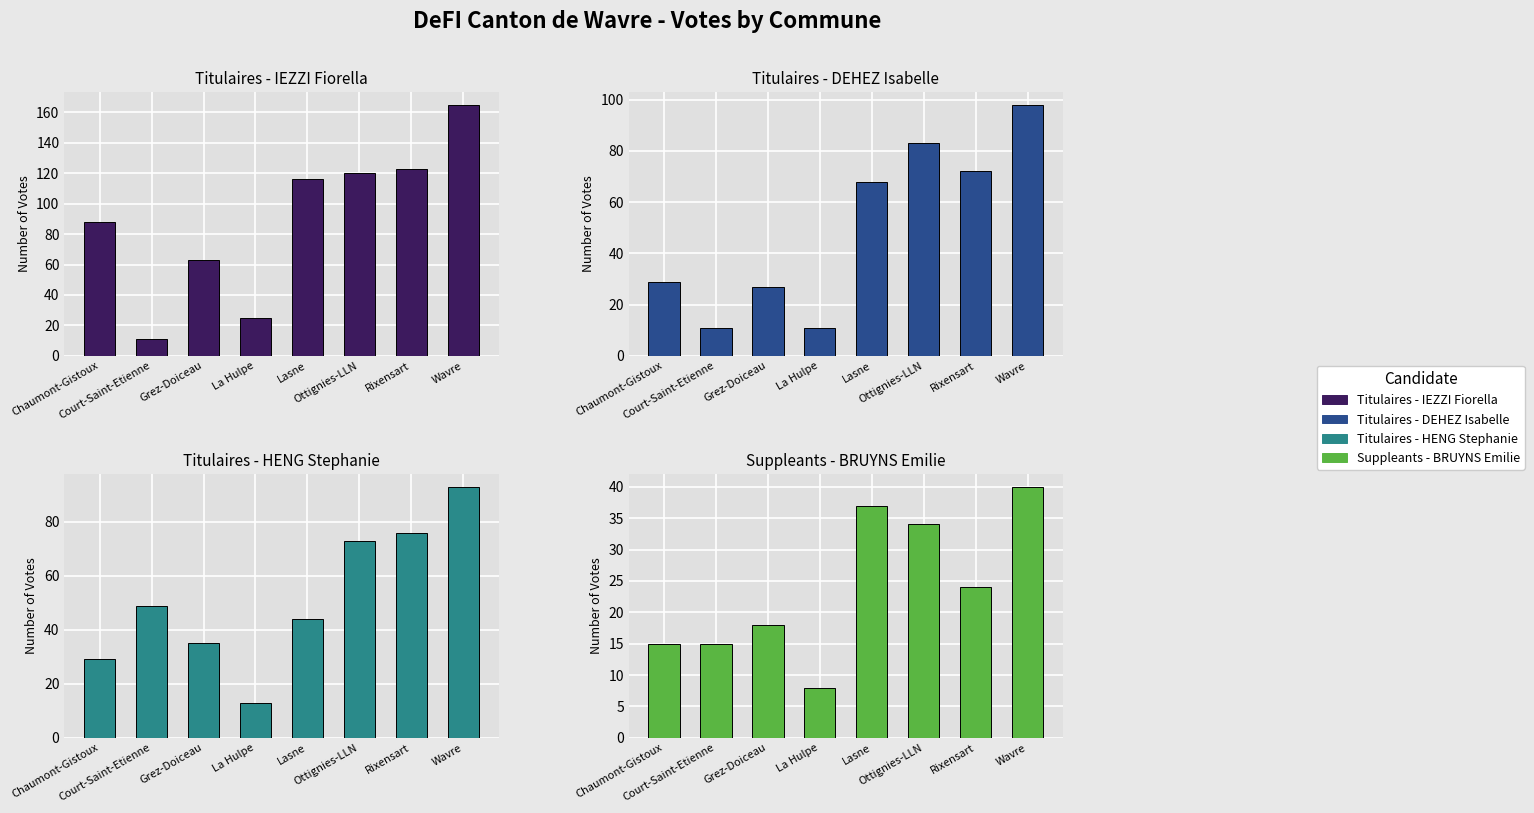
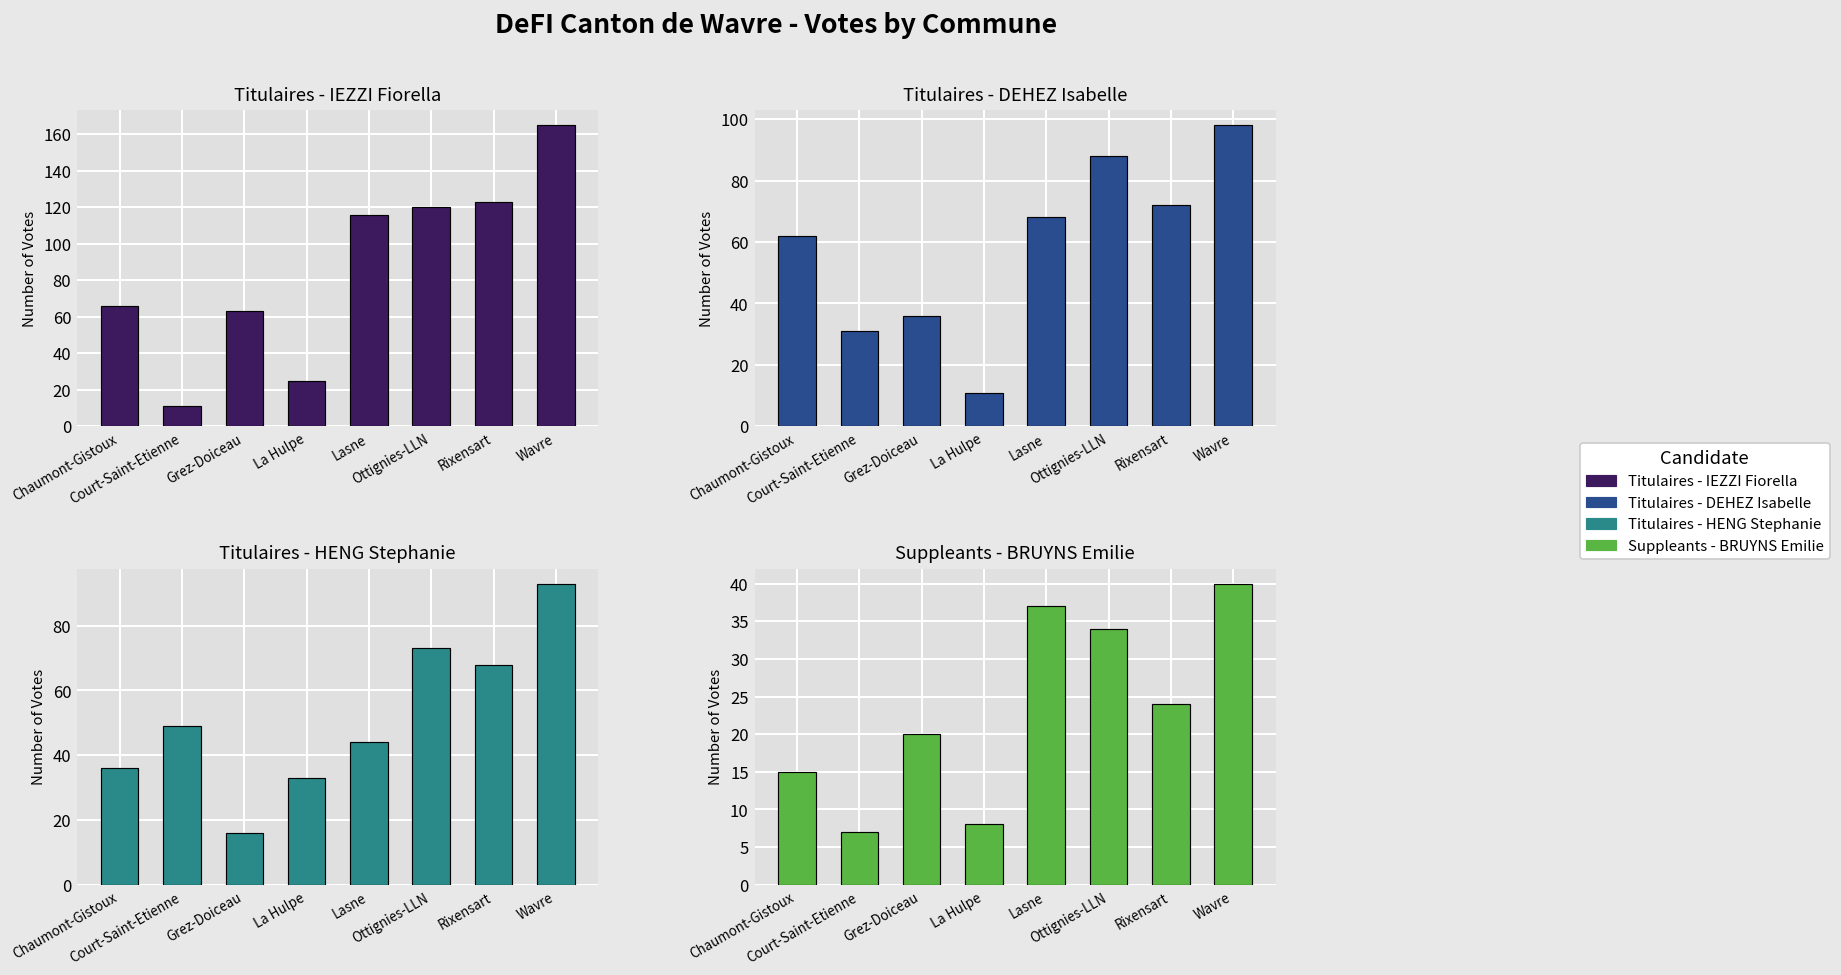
  {
    "Titulaires - IEZZI Fiorella": {
-     "Chaumont-Gistoux": 88,
+     "Chaumont-Gistoux": 66,
      "Court-Saint-Etienne": 11,
      "Grez-Doiceau": 63,
      "La Hulpe": 25,
      "Lasne": 116,
      "Ottignies-LLN": 120,
      "Rixensart": 123,
      "Wavre": 165
    },
    "Titulaires - DEHEZ Isabelle": {
-     "Chaumont-Gistoux": 29,
-     "Court-Saint-Etienne": 11,
-     "Grez-Doiceau": 27,
+     "Chaumont-Gistoux": 62,
+     "Court-Saint-Etienne": 31,
+     "Grez-Doiceau": 36,
      "La Hulpe": 11,
      "Lasne": 68,
-     "Ottignies-LLN": 83,
+     "Ottignies-LLN": 88,
      "Rixensart": 72,
      "Wavre": 98
    },
    "Titulaires - HENG Stephanie": {
-     "Chaumont-Gistoux": 29,
+     "Chaumont-Gistoux": 36,
      "Court-Saint-Etienne": 49,
-     "Grez-Doiceau": 35,
-     "La Hulpe": 13,
+     "Grez-Doiceau": 16,
+     "La Hulpe": 33,
      "Lasne": 44,
      "Ottignies-LLN": 73,
-     "Rixensart": 76,
+     "Rixensart": 68,
      "Wavre": 93
    },
    "Suppleants - BRUYNS Emilie": {
      "Chaumont-Gistoux": 15,
-     "Court-Saint-Etienne": 15,
-     "Grez-Doiceau": 18,
+     "Court-Saint-Etienne": 7,
+     "Grez-Doiceau": 20,
      "La Hulpe": 8,
      "Lasne": 37,
      "Ottignies-LLN": 34,
      "Rixensart": 24,
      "Wavre": 40
    }
  }
